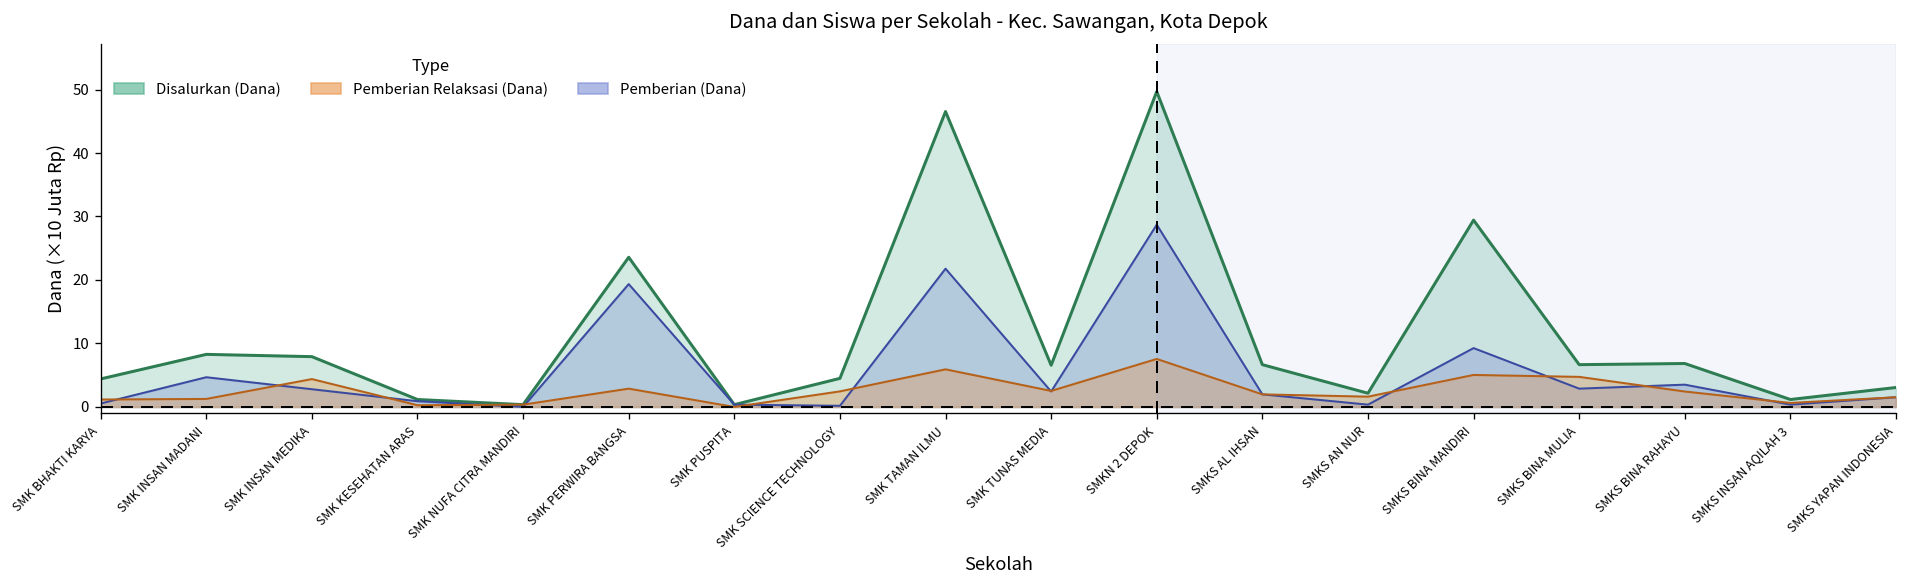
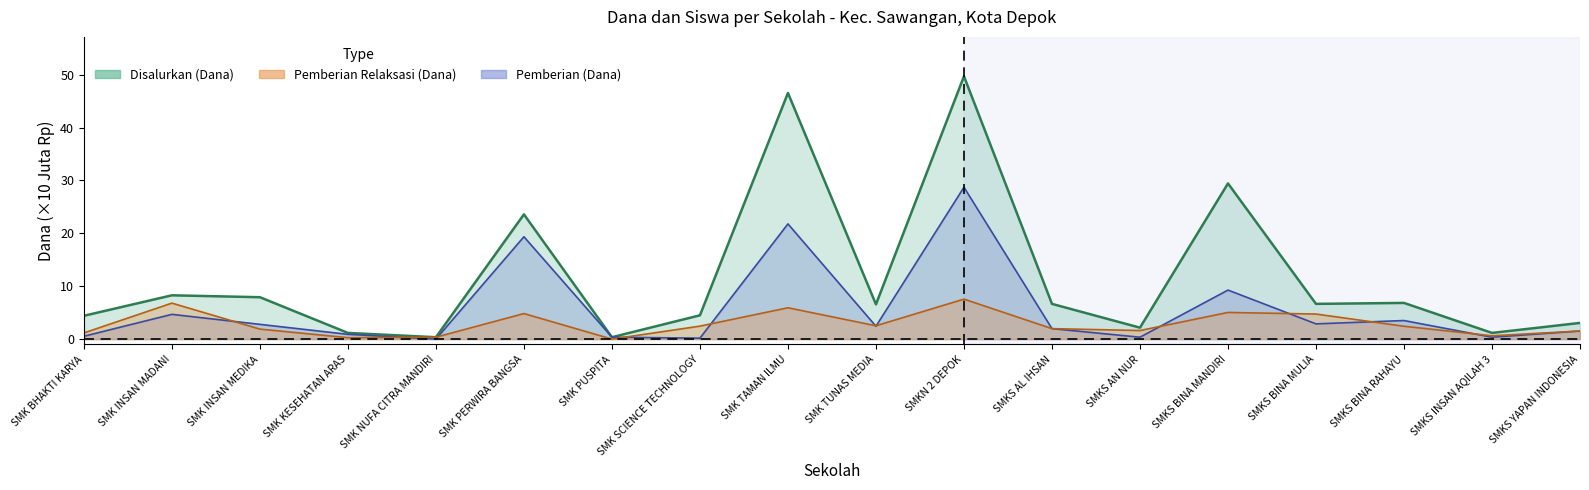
  {
    "Pemberian Relaksasi (Dana)": {
      "SMK BHAKTI KARYA": 1,
-     "SMK INSAN MADANI": 1,
-     "SMK INSAN MEDIKA": 4,
+     "SMK INSAN MADANI": 7,
+     "SMK INSAN MEDIKA": 2,
      "SMK KESEHATAN ARAS": 0,
-     "SMK PERWIRA BANGSA": 3,
+     "SMK PERWIRA BANGSA": 5,
      "SMK SCIENCE TECHNOLOGY": 2,
      "SMK TAMAN ILMU": 6,
      "SMKN 2 DEPOK": 8,
      "SMKS AN NUR": 2,
      "SMKS BINA MANDIRI": 5,
      "SMKS BINA MULIA": 5,
      "SMKS BINA RAHAYU": 2
    }
  }
